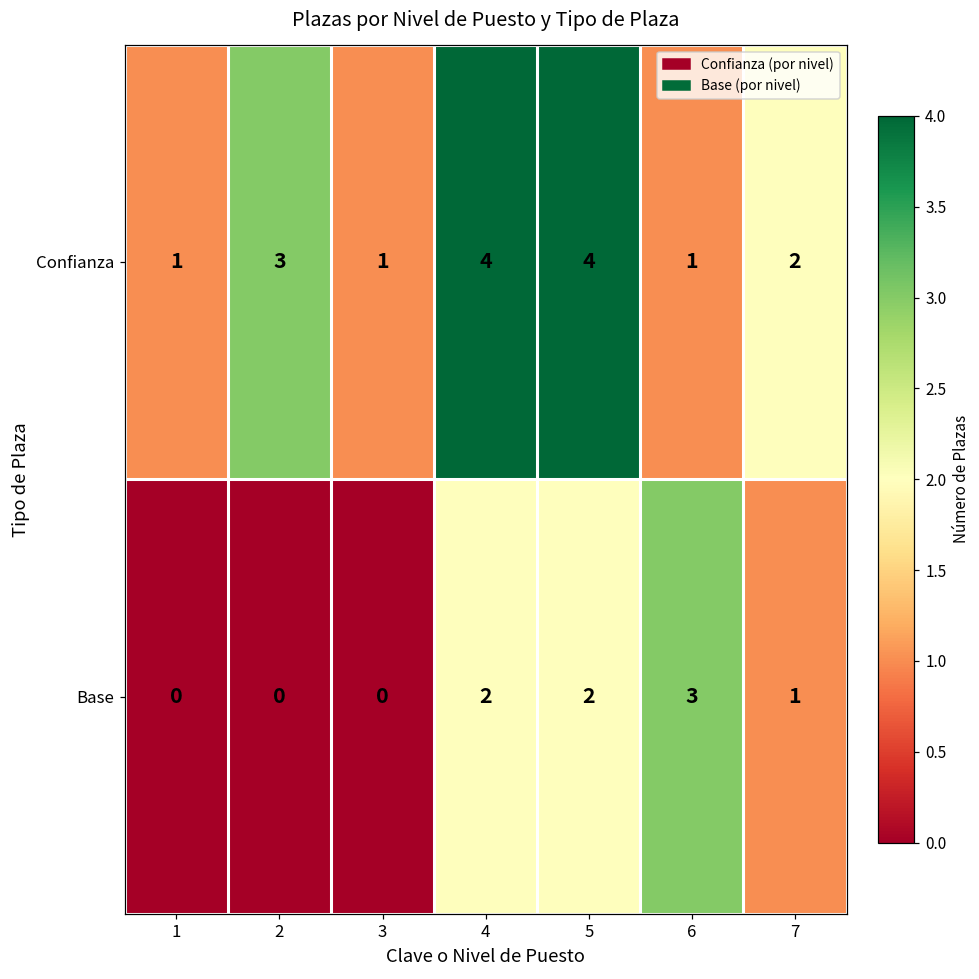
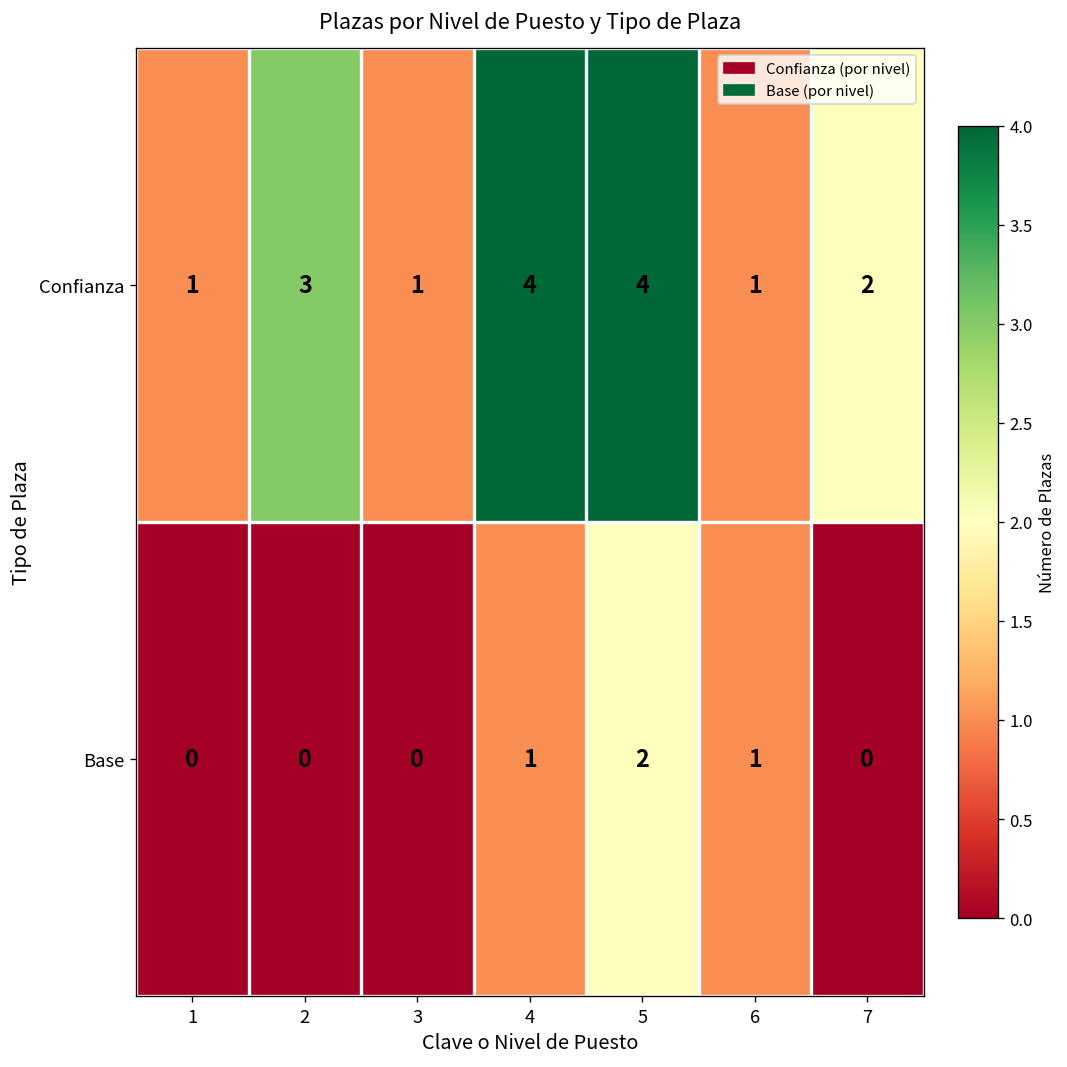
  {
    "Confianza": {
      "1": 1,
      "2": 3,
      "3": 1,
      "4": 4,
      "5": 4,
      "6": 1,
      "7": 2
    },
    "Base": {
      "1": 0,
      "2": 0,
      "3": 0,
-     "4": 2,
+     "4": 1,
      "5": 2,
-     "6": 3,
-     "7": 1
+     "6": 1,
+     "7": 0
    }
  }
